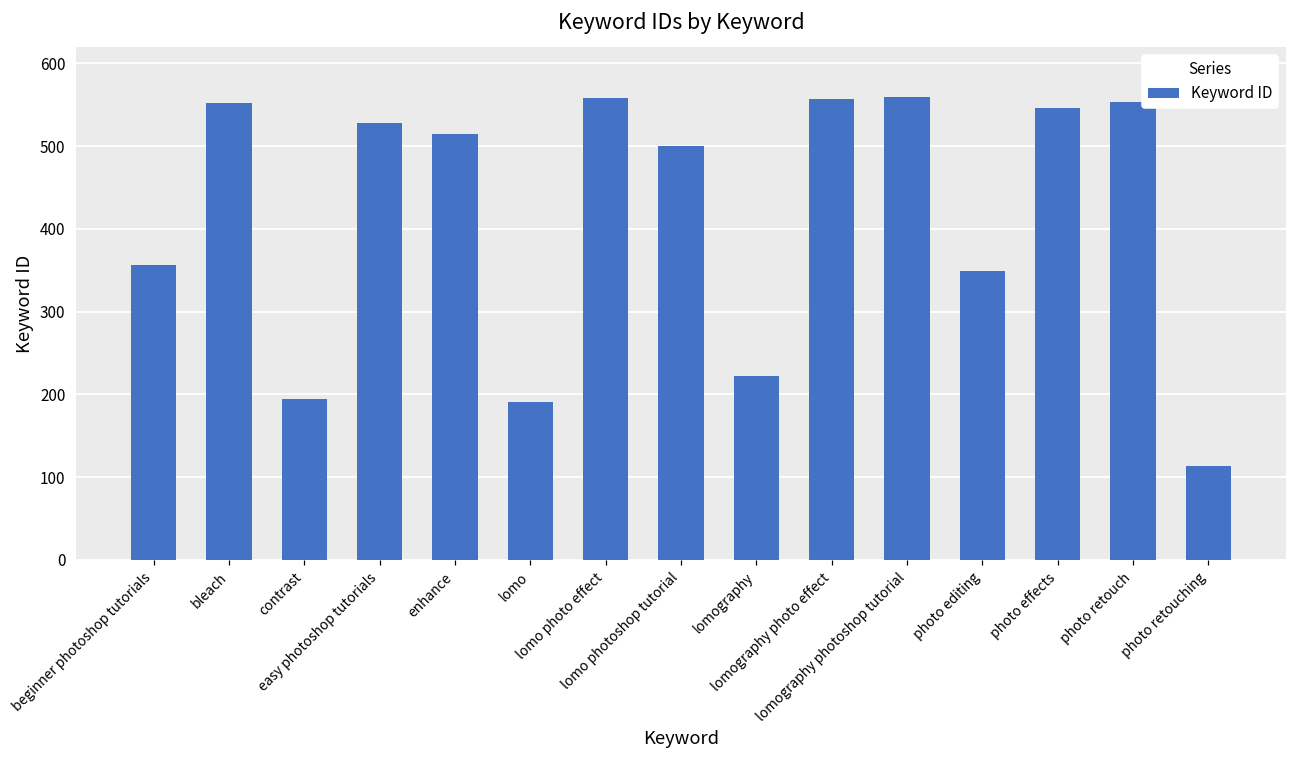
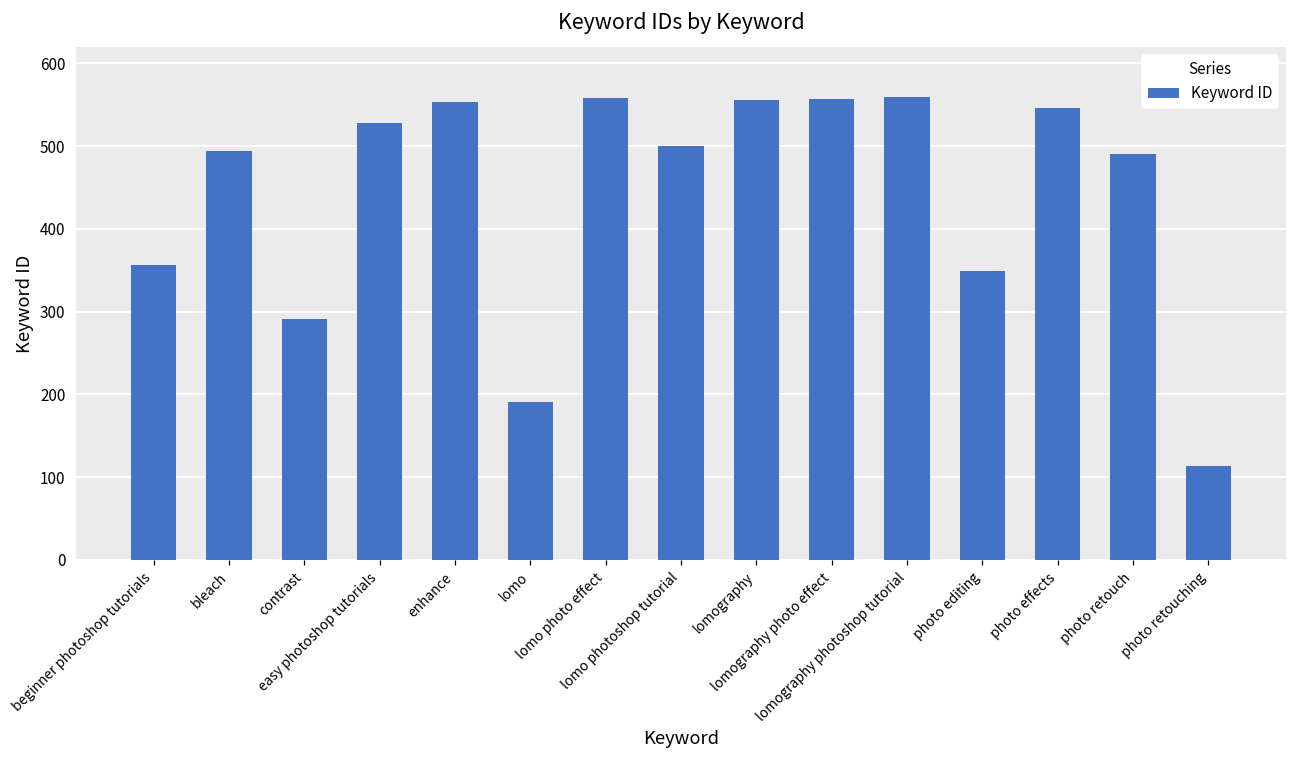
  {
    "beginner photoshop tutorials": 360,
-   "bleach": 550,
-   "contrast": 190,
+   "bleach": 490,
+   "contrast": 290,
    "easy photoshop tutorials": 530,
-   "enhance": 520,
+   "enhance": 550,
    "lomo": 190,
    "lomo photo effect": 560,
    "lomo photoshop tutorial": 500,
-   "lomography": 220,
+   "lomography": 560,
    "lomography photo effect": 560,
    "lomography photoshop tutorial": 560,
    "photo editing": 350,
    "photo effects": 550,
-   "photo retouch": 550,
+   "photo retouch": 490,
    "photo retouching": 110
  }
